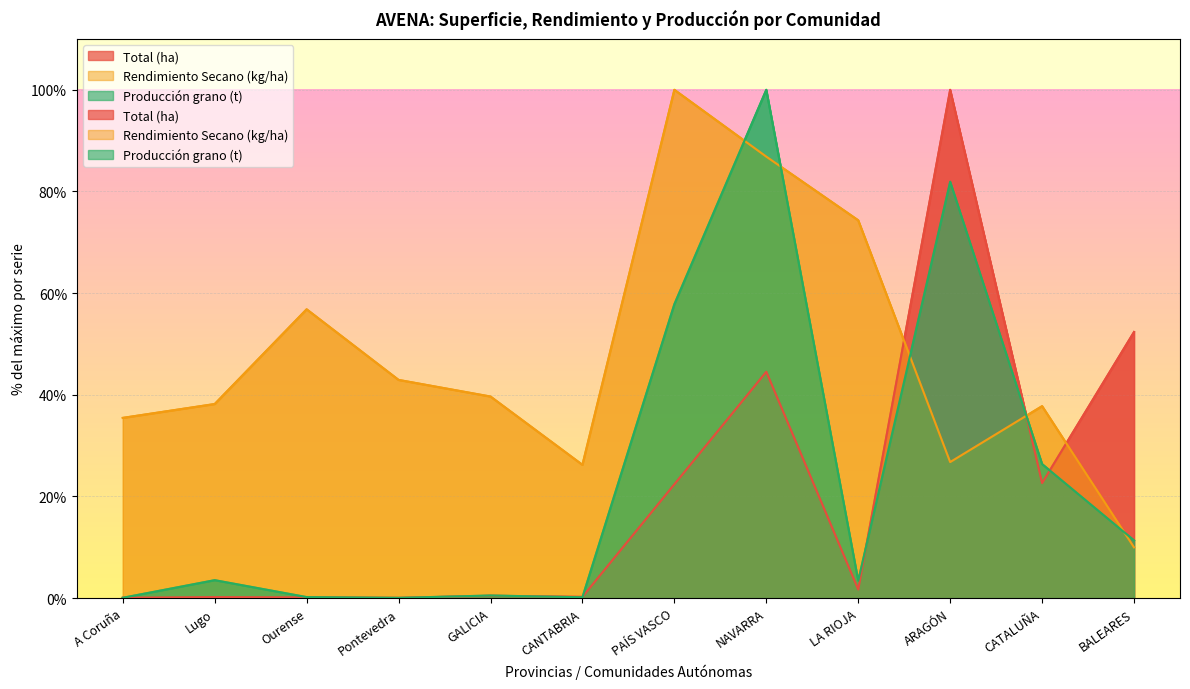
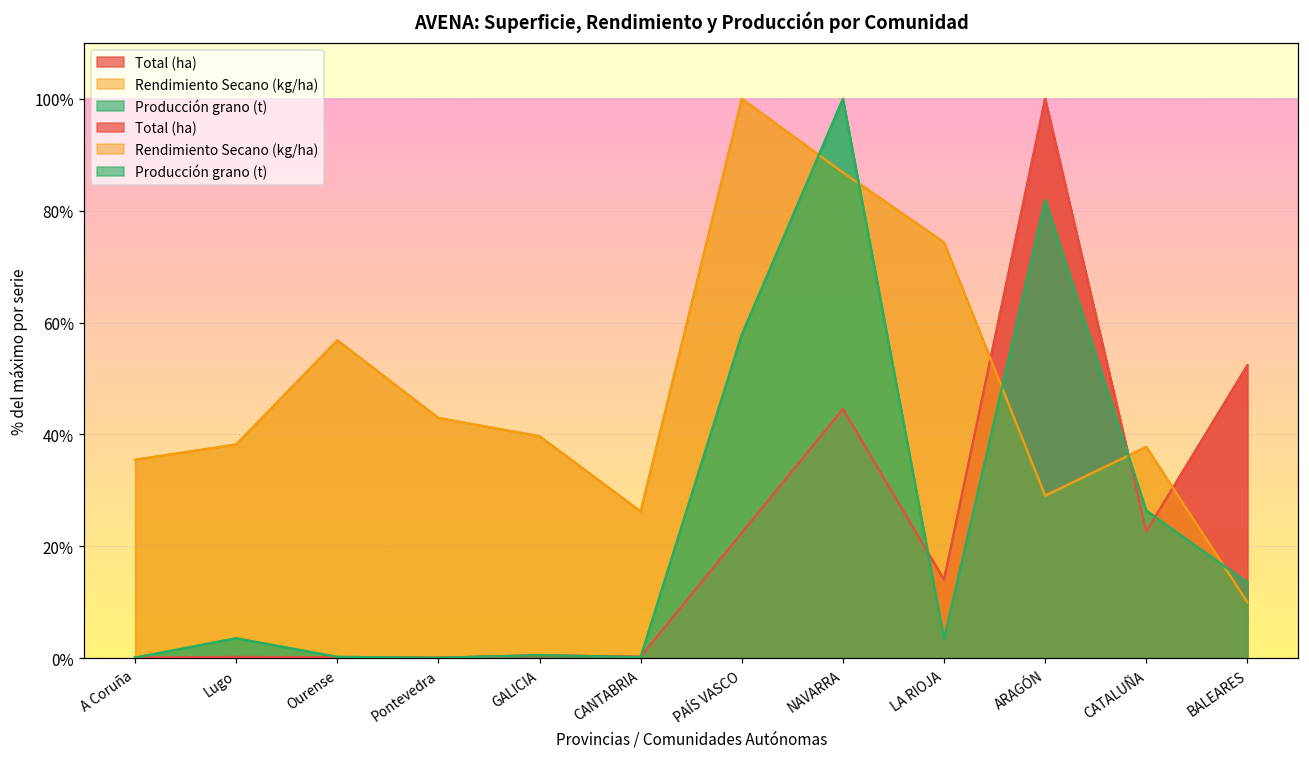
  {
    "Total (ha)": {
      "Lugo": "0%",
      "PAÍS VASCO": "22%",
      "NAVARRA": "45%",
-     "LA RIOJA": "2%",
+     "LA RIOJA": "14%",
      "ARAGÓN": "100%",
      "CATALUÑA": "23%",
      "BALEARES": "52%"
    },
    "Rendimiento Secano (kg/ha)": {
      "A Coruña": "35%",
      "Lugo": "38%",
      "Ourense": "57%",
      "Pontevedra": "43%",
      "GALICIA": "40%",
      "CANTABRIA": "26%",
      "PAÍS VASCO": "100%",
      "NAVARRA": "87%",
      "LA RIOJA": "74%",
-     "ARAGÓN": "27%",
+     "ARAGÓN": "29%",
      "CATALUÑA": "38%",
      "BALEARES": "10%"
    },
    "Producción grano (t)": {
      "Lugo": "4%",
      "PAÍS VASCO": "58%",
      "NAVARRA": "100%",
      "LA RIOJA": "3%",
      "ARAGÓN": "82%",
      "CATALUÑA": "26%",
-     "BALEARES": "11%"
+     "BALEARES": "13%"
    }
  }
